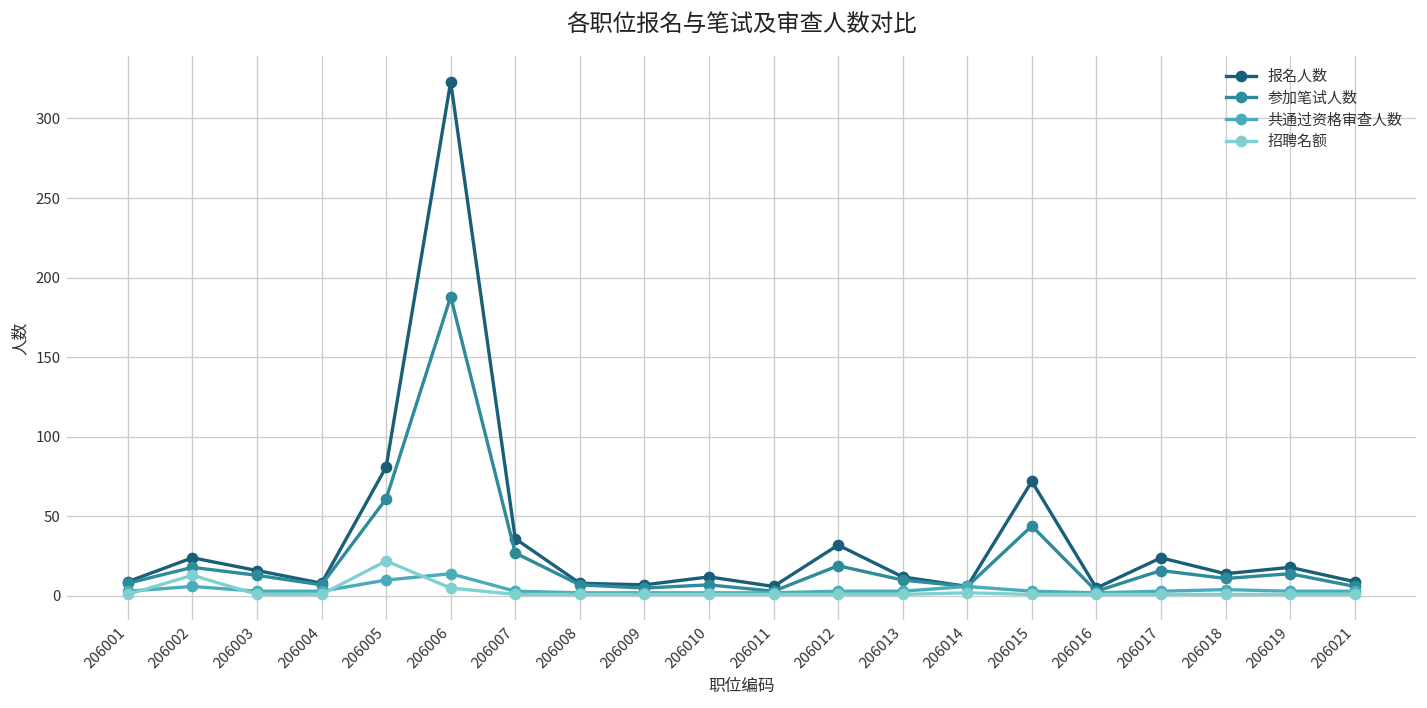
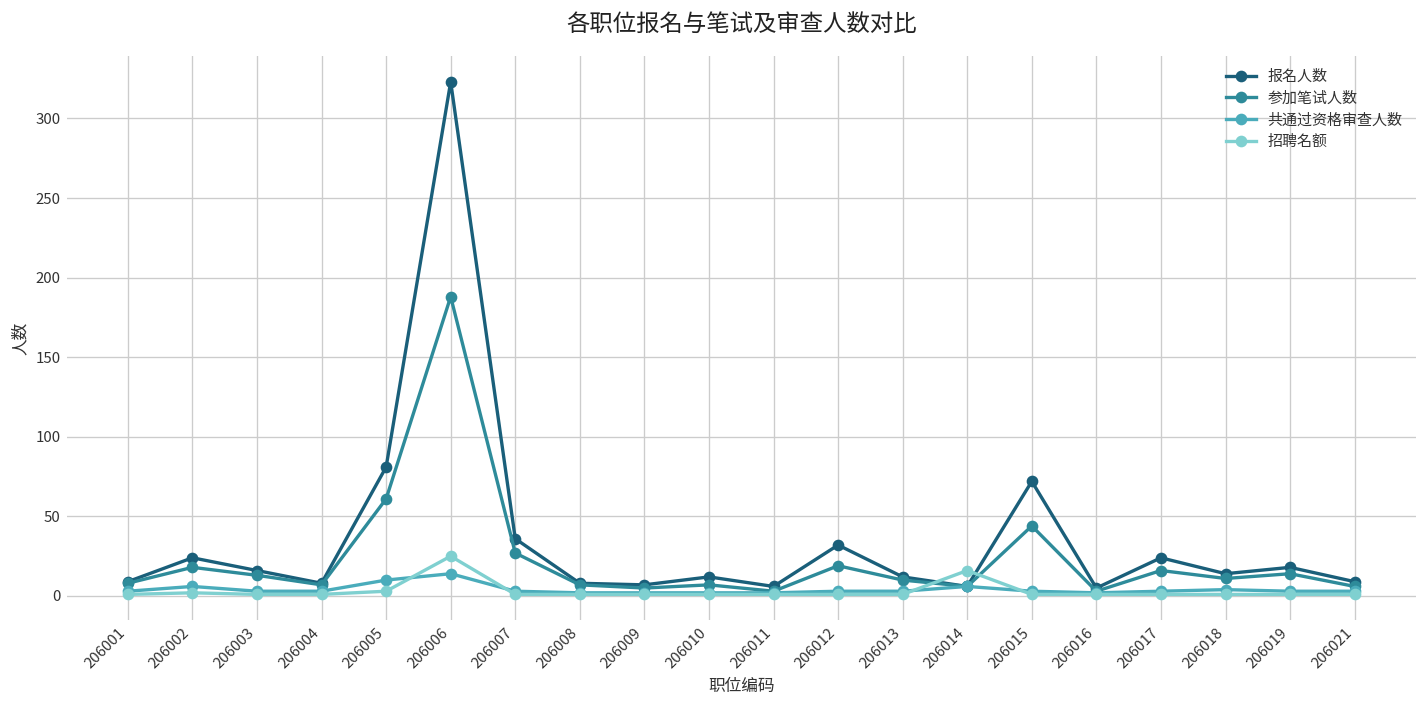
  {
    "招聘名额": {
      "206001": 1,
-     "206002": 13,
+     "206002": 2,
      "206003": 1,
      "206004": 1,
-     "206005": 22,
-     "206006": 5,
+     "206005": 3,
+     "206006": 25,
      "206007": 1,
      "206012": 1,
      "206013": 1,
-     "206014": 2,
+     "206014": 16,
      "206015": 1,
      "206017": 1,
      "206018": 1,
      "206019": 1,
      "206021": 1
    }
  }
